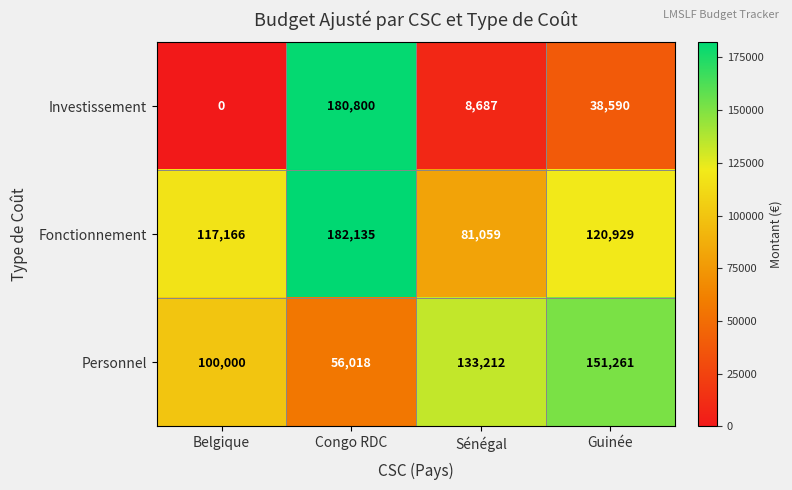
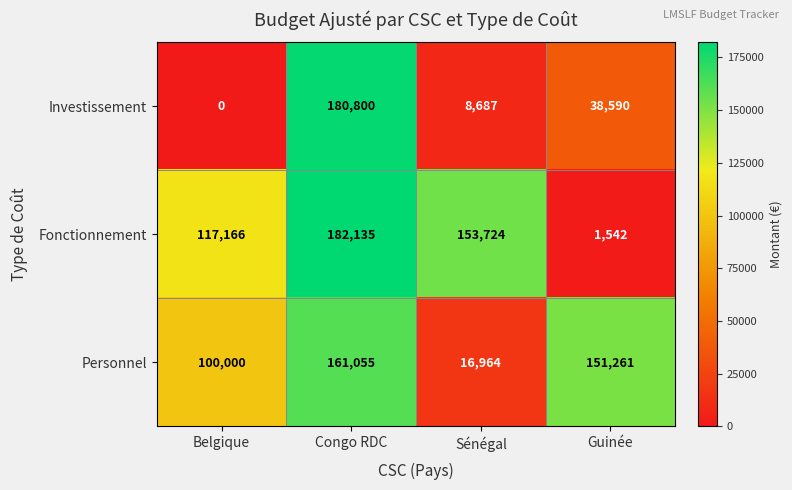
  {
    "Investissement": {
      "Belgique": "0",
      "Congo RDC": "180,800",
      "Sénégal": "8,687",
      "Guinée": "38,590"
    },
    "Fonctionnement": {
      "Belgique": "117,166",
      "Congo RDC": "182,135",
-     "Sénégal": "81,059",
-     "Guinée": "120,929"
+     "Sénégal": "153,724",
+     "Guinée": "1,542"
    },
    "Personnel": {
      "Belgique": "100,000",
-     "Congo RDC": "56,018",
-     "Sénégal": "133,212",
+     "Congo RDC": "161,055",
+     "Sénégal": "16,964",
      "Guinée": "151,261"
    }
  }
